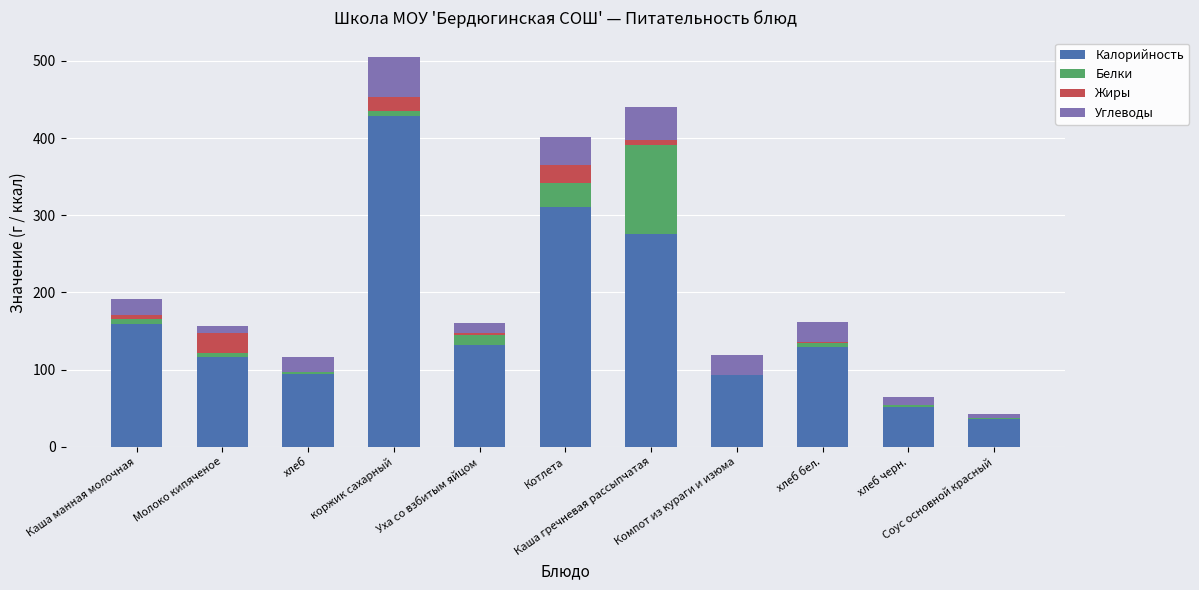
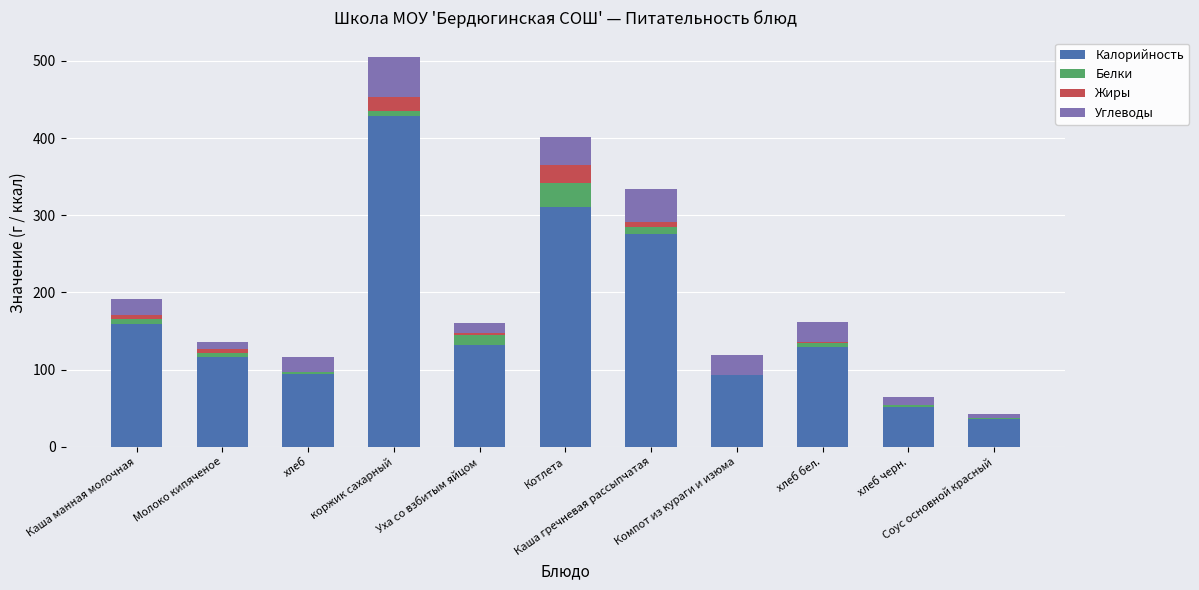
  {
    "Белки": {
      "Каша манная молочная": 10,
      "Молоко кипяченое": 10,
      "коржик сахарный": 10,
      "Уха со взбитым яйцом": 10,
      "Котлета": 30,
-     "Каша гречневая рассыпчатая": 120,
+     "Каша гречневая рассыпчатая": 10,
      "Компот из кураги и изюма": 0,
      "хлеб бел.": 0
    },
    "Жиры": {
      "Каша манная молочная": 10,
-     "Молоко кипяченое": 30,
+     "Молоко кипяченое": 10,
      "хлеб": 0,
      "коржик сахарный": 20,
      "Котлета": 20,
      "Каша гречневая рассыпчатая": 10,
      "Компот из кураги и изюма": 0,
      "хлеб черн.": 0
    }
  }
